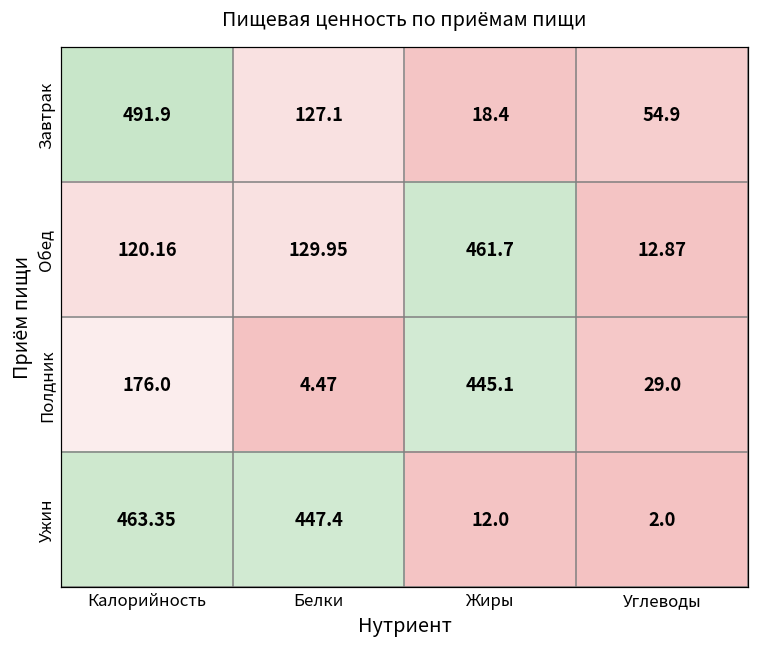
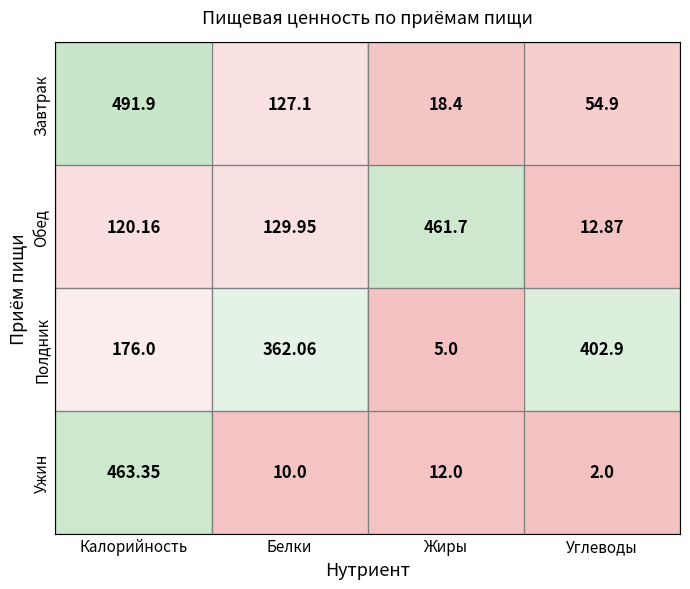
  {
    "Завтрак": {
      "Калорийность": 491.9,
      "Белки": 127.1,
      "Жиры": 18.4,
      "Углеводы": 54.9
    },
    "Обед": {
      "Калорийность": 120.16,
      "Белки": 129.95,
      "Жиры": 461.7,
      "Углеводы": 12.87
    },
    "Полдник": {
      "Калорийность": 176.0,
-     "Белки": 4.47,
-     "Жиры": 445.1,
-     "Углеводы": 29.0
+     "Белки": 362.06,
+     "Жиры": 5.0,
+     "Углеводы": 402.9
    },
    "Ужин": {
      "Калорийность": 463.35,
-     "Белки": 447.4,
+     "Белки": 10.0,
      "Жиры": 12.0,
      "Углеводы": 2.0
    }
  }
